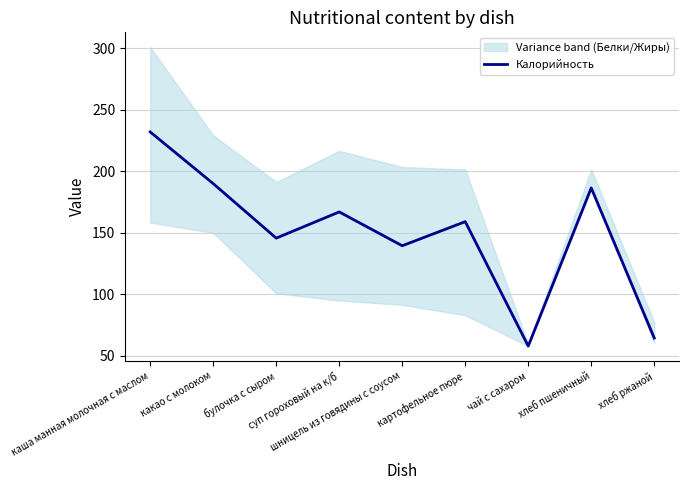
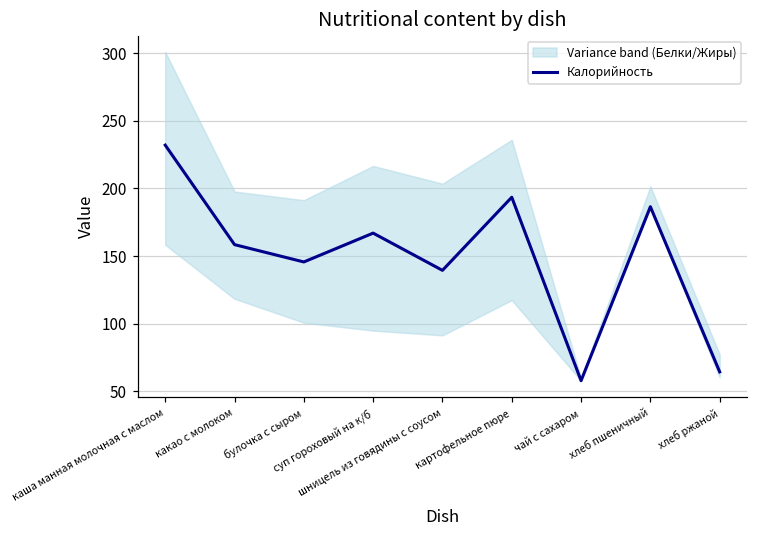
  {
    "Калорийность": {
      "каша манная молочная с маслом": 232,
-     "какао с молоком": 190,
+     "какао с молоком": 159,
      "булочка с сыром": 146,
      "суп гороховый на к/б": 167,
      "шницель из говядины с соусом": 140,
-     "картофельное пюре": 159,
+     "картофельное пюре": 194,
      "хлеб пшеничный": 187,
      "хлеб ржаной": 65
    }
  }
